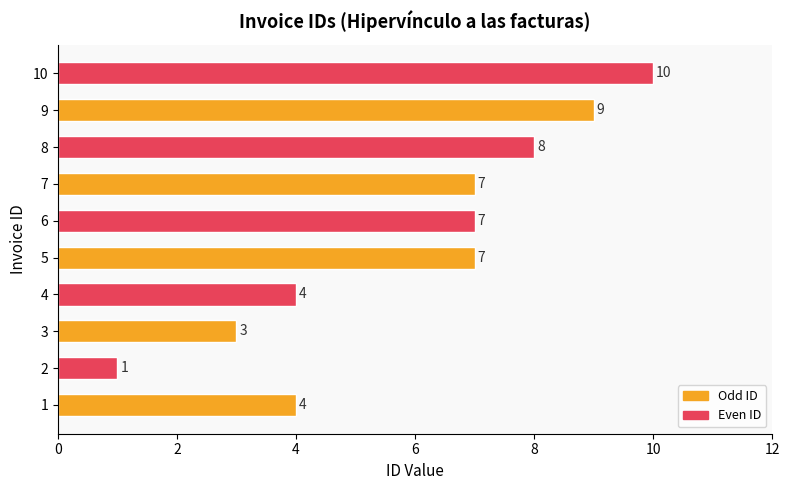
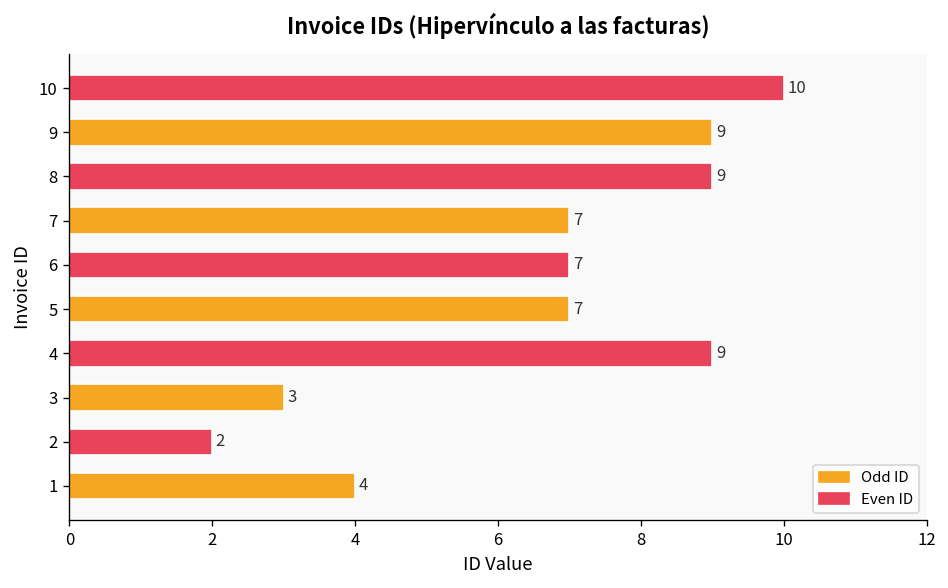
  {
    "10": 10,
    "9": 9,
-   "8": 8,
+   "8": 9,
    "7": 7,
    "6": 7,
    "5": 7,
-   "4": 4,
+   "4": 9,
    "3": 3,
-   "2": 1,
+   "2": 2,
    "1": 4
  }
